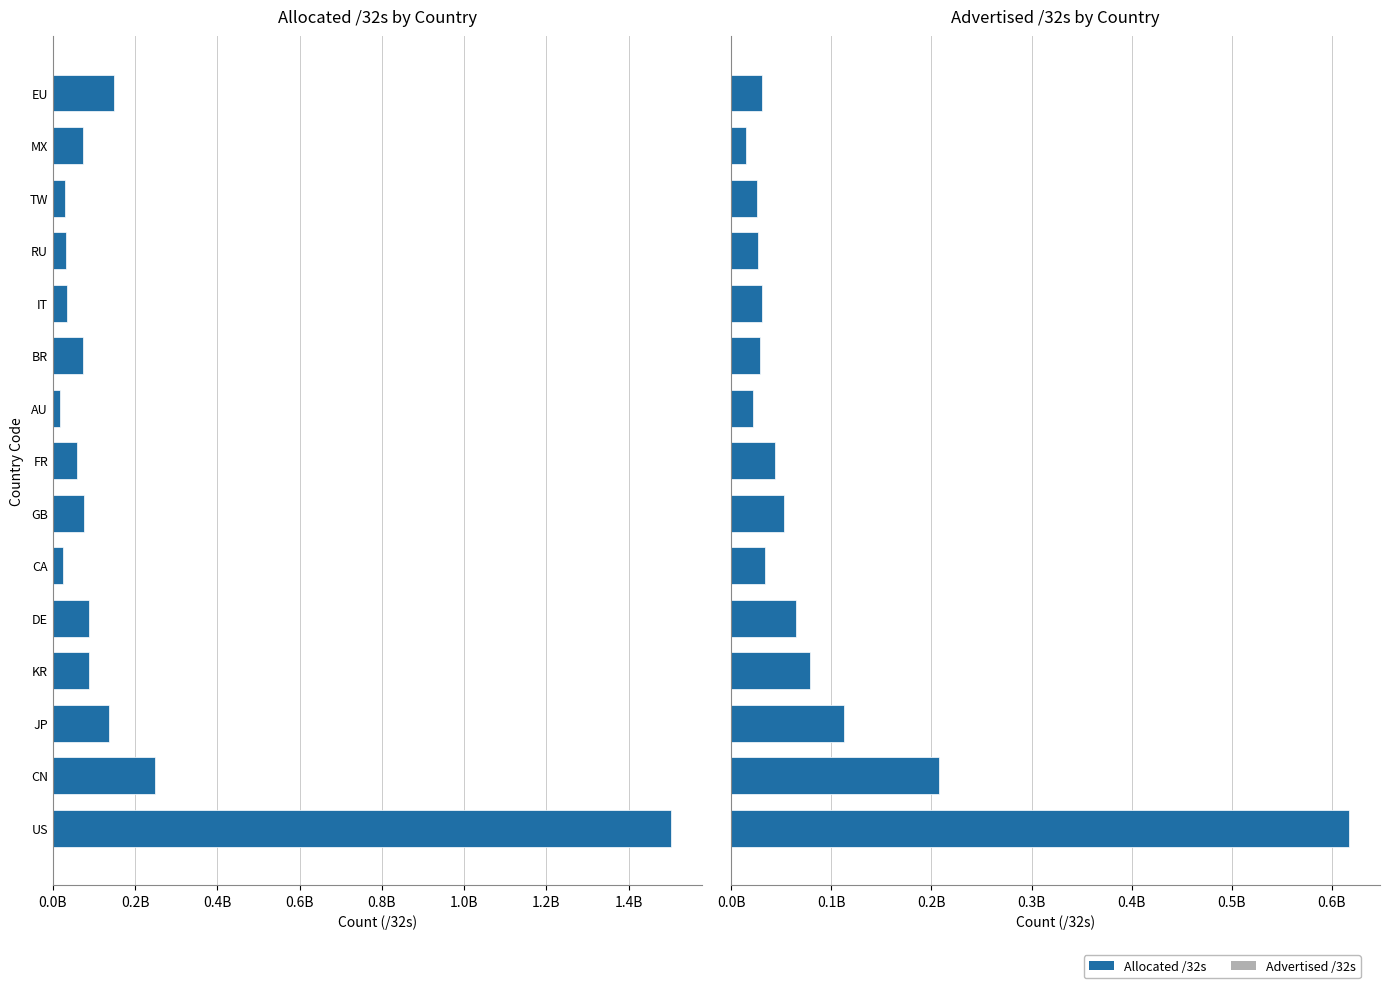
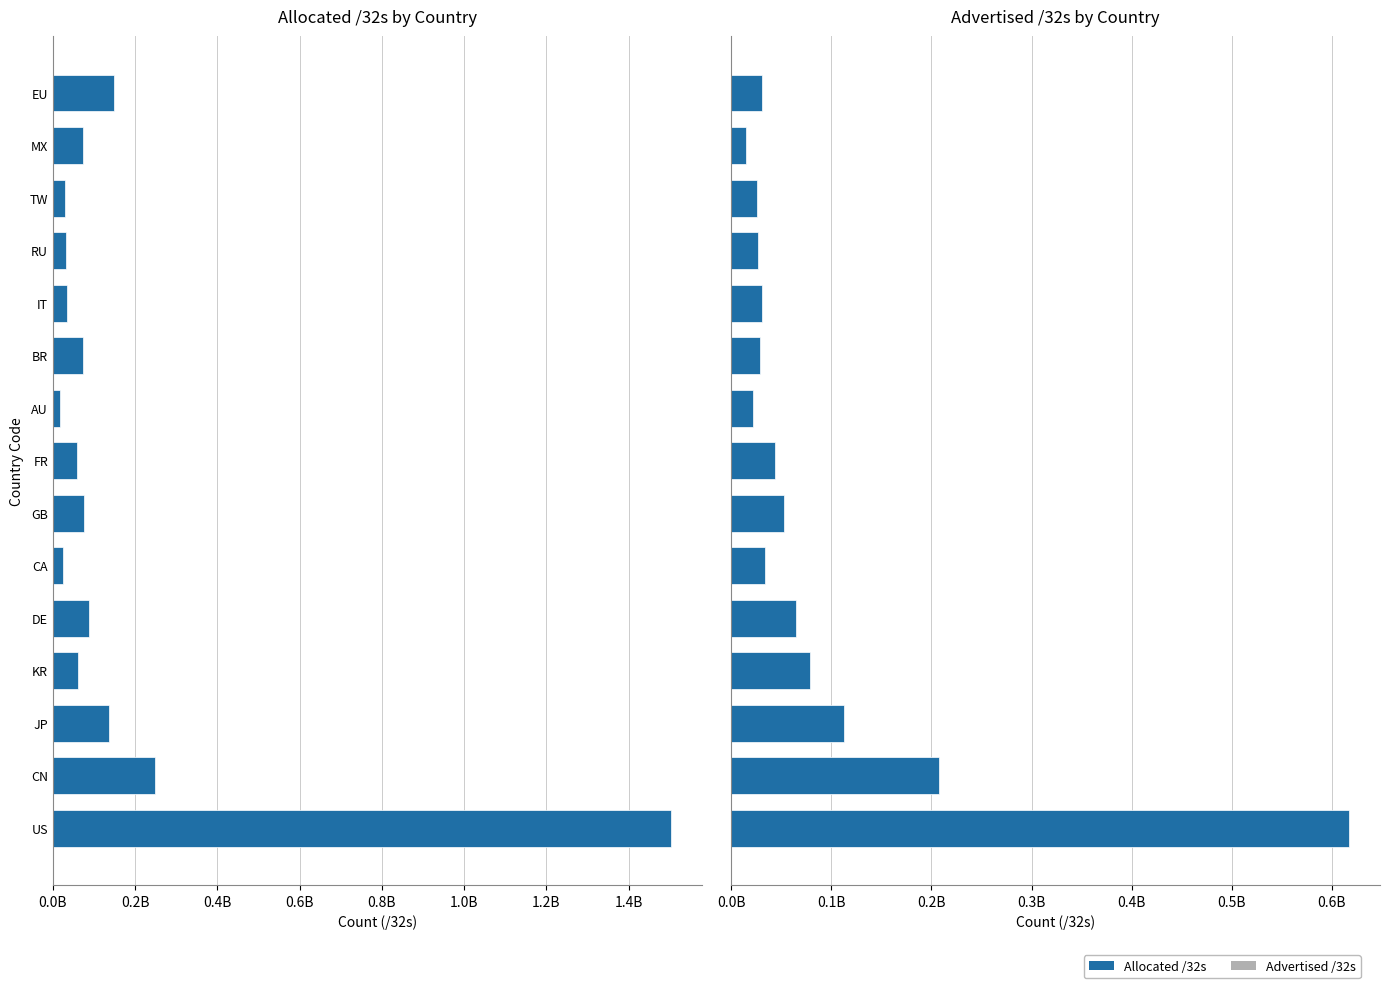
  {
    "Allocated /32s by Country": {
      "EU": 150000000,
      "MX": 70000000,
      "TW": 30000000,
      "RU": 30000000,
      "IT": 40000000,
      "BR": 70000000,
      "AU": 20000000,
      "FR": 60000000,
      "GB": 80000000,
      "CA": 20000000,
      "DE": 90000000,
-     "KR": 90000000,
+     "KR": 60000000,
      "JP": 140000000,
      "CN": 250000000,
      "US": 1500000000
    }
  }
